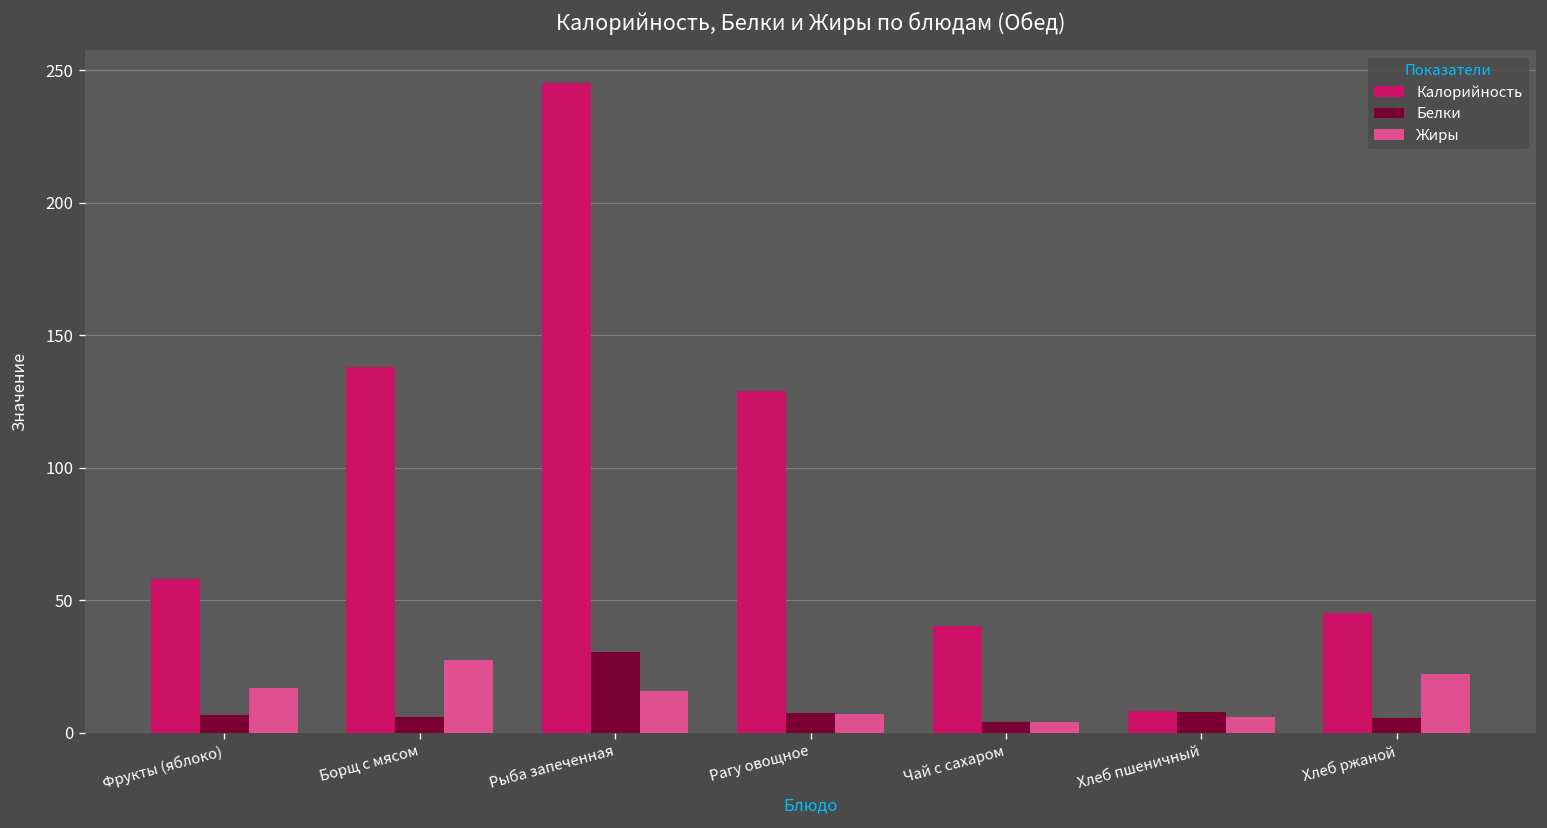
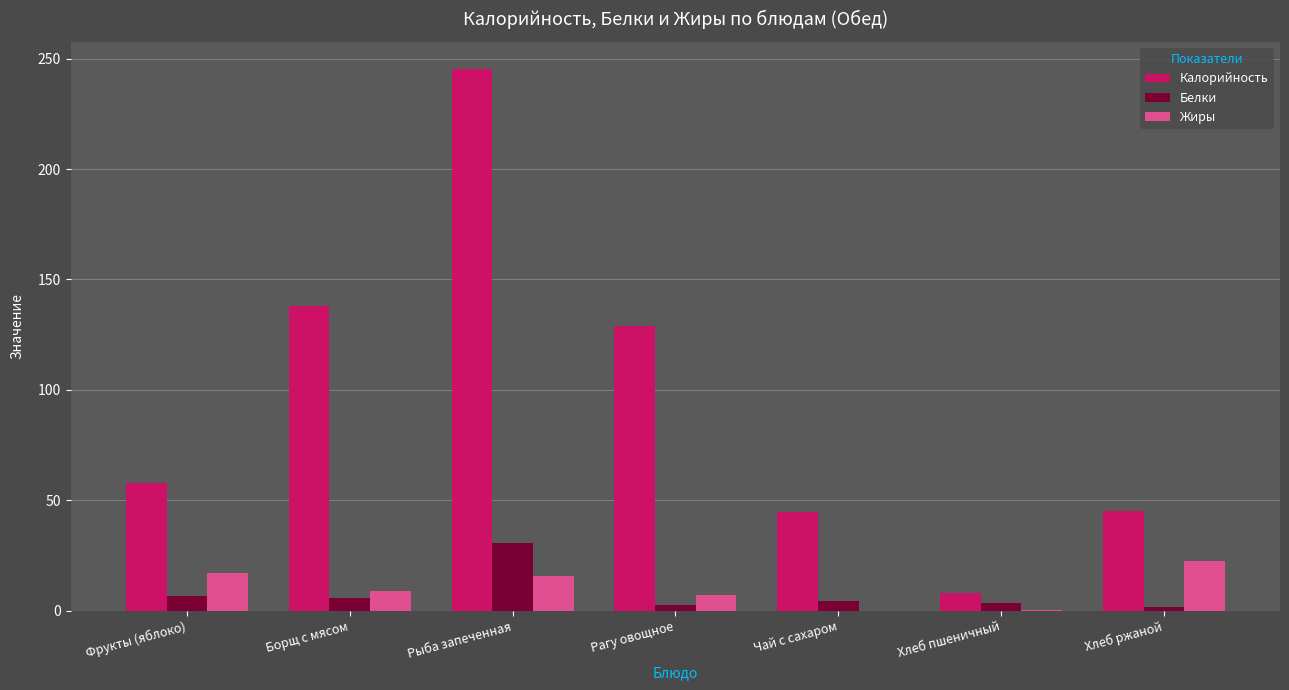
  {
    "Калорийность": {
      "Фрукты (яблоко)": 58,
      "Борщ с мясом": 138,
      "Рыба запеченная": 245,
      "Рагу овощное": 129,
-     "Чай с сахаром": 40,
+     "Чай с сахаром": 45,
      "Хлеб пшеничный": 8,
      "Хлеб ржаной": 45
    },
    "Белки": {
      "Фрукты (яблоко)": 7,
      "Борщ с мясом": 6,
      "Рыба запеченная": 31,
-     "Рагу овощное": 7,
+     "Рагу овощное": 2,
      "Чай с сахаром": 4,
-     "Хлеб пшеничный": 8,
-     "Хлеб ржаной": 6
+     "Хлеб пшеничный": 3,
+     "Хлеб ржаной": 1
    },
    "Жиры": {
      "Фрукты (яблоко)": 17,
-     "Борщ с мясом": 27,
+     "Борщ с мясом": 9,
      "Рыба запеченная": 16,
      "Рагу овощное": 7,
-     "Чай с сахаром": 4,
-     "Хлеб пшеничный": 6,
+     "Чай с сахаром": 0,
+     "Хлеб пшеничный": 0,
      "Хлеб ржаной": 22
    }
  }
